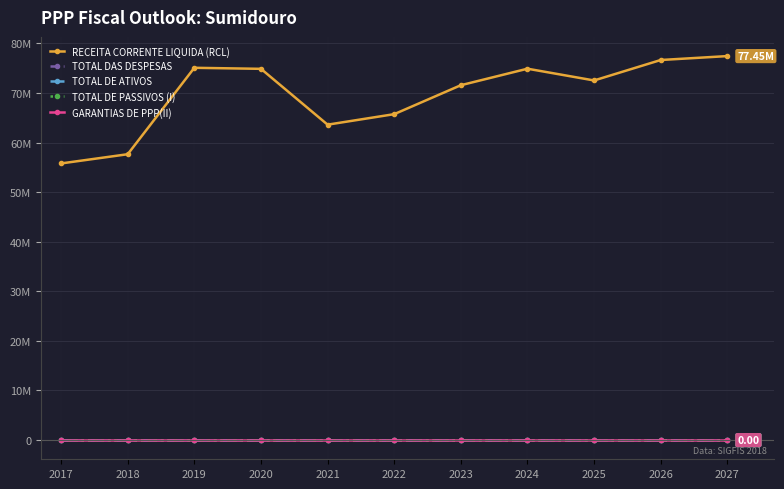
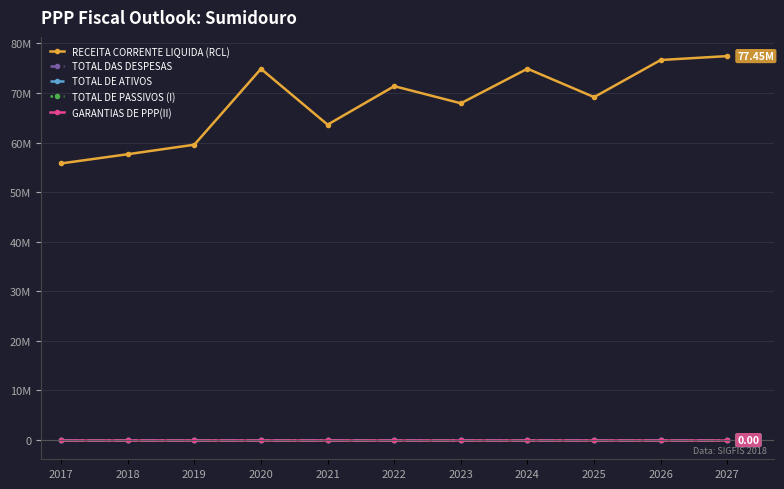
  {
    "RECEITA CORRENTE LIQUIDA (RCL)": {
      "2017": 56000000,
      "2018": 58000000,
-     "2019": 75000000,
+     "2019": 60000000,
      "2020": 75000000,
      "2021": 64000000,
-     "2022": 66000000,
-     "2023": 72000000,
+     "2022": 71000000,
+     "2023": 68000000,
      "2024": 75000000,
-     "2025": 73000000,
+     "2025": 69000000,
      "2026": 77000000
    },
    "GARANTIAS DE PPP(II)": {
      "2017": 0,
      "2018": 0,
      "2019": 0,
      "2020": 0,
      "2021": 0,
      "2022": 0,
      "2023": 0,
      "2024": 0,
      "2025": 0,
      "2026": 0
    }
  }
